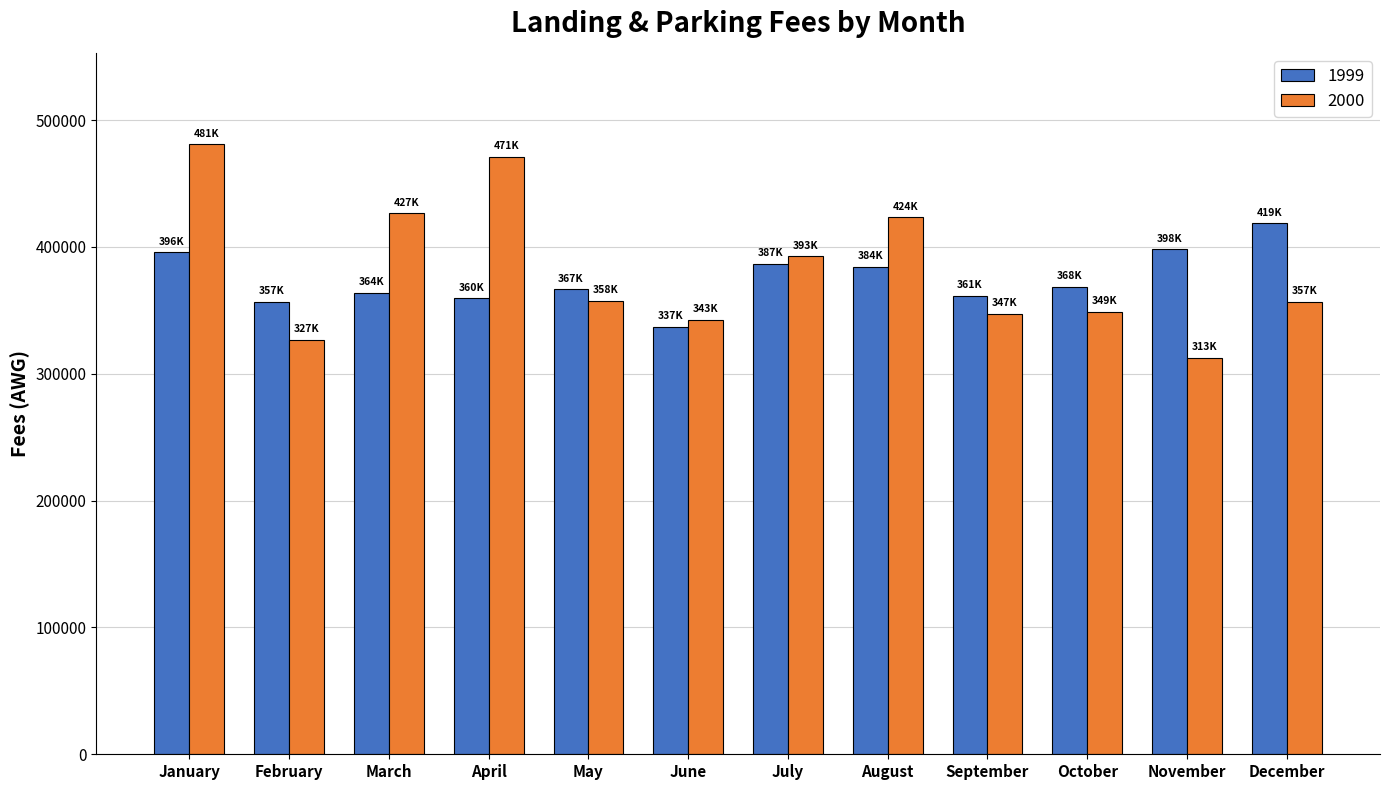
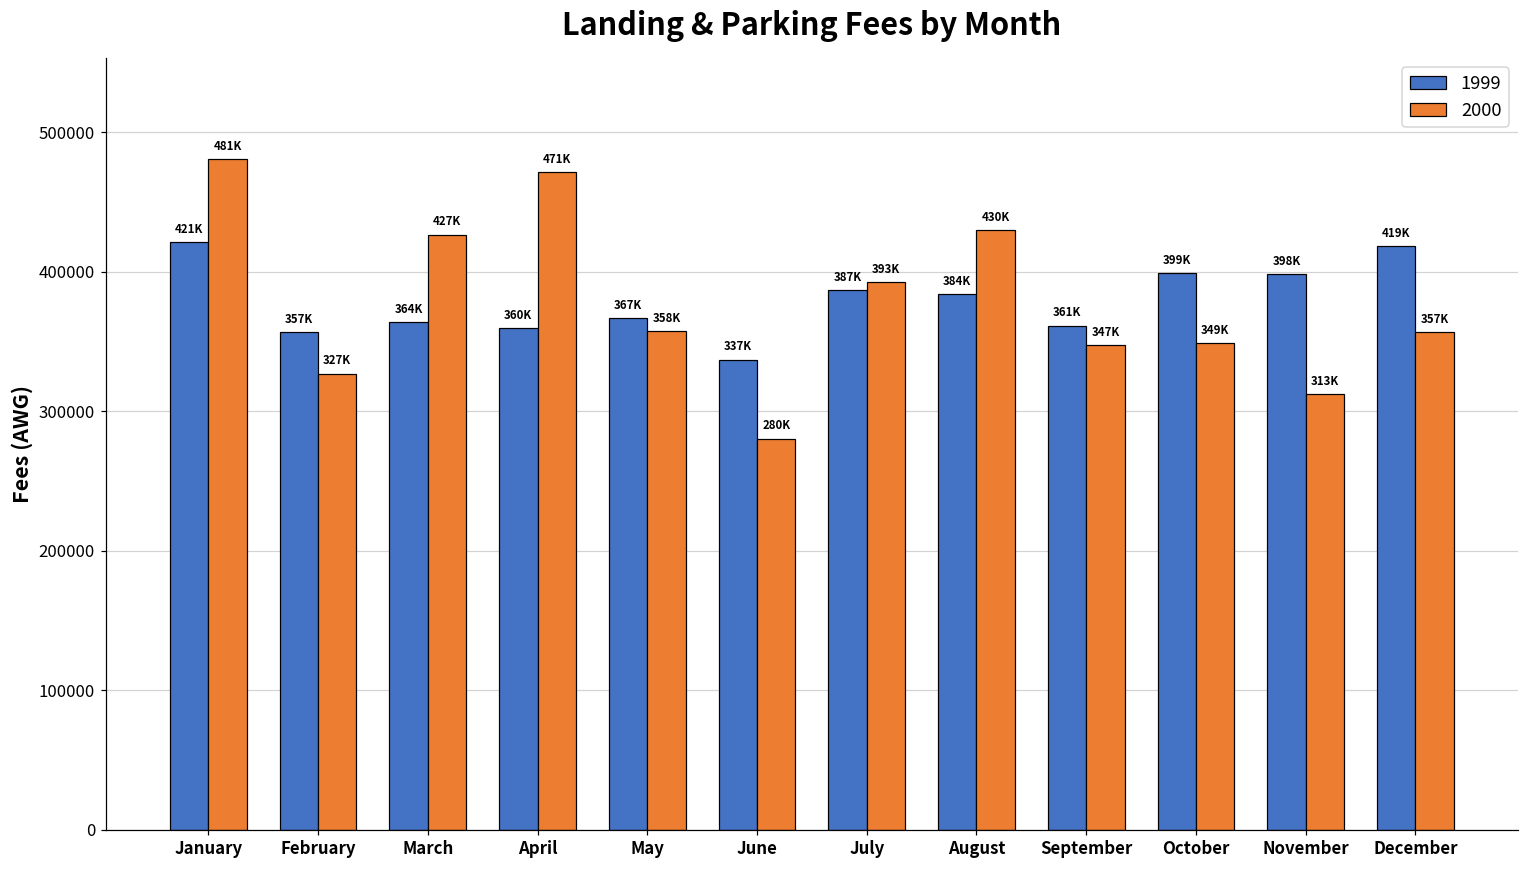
  {
    "1999": {
-     "January": "396K",
+     "January": "421K",
      "February": "357K",
      "March": "364K",
      "April": "360K",
      "May": "367K",
      "June": "337K",
      "July": "387K",
      "August": "384K",
      "September": "361K",
-     "October": "368K",
+     "October": "399K",
      "November": "398K",
      "December": "419K"
    },
    "2000": {
      "January": "481K",
      "February": "327K",
      "March": "427K",
      "April": "471K",
      "May": "358K",
-     "June": "343K",
+     "June": "280K",
      "July": "393K",
-     "August": "424K",
+     "August": "430K",
      "September": "347K",
      "October": "349K",
      "November": "313K",
      "December": "357K"
    }
  }
